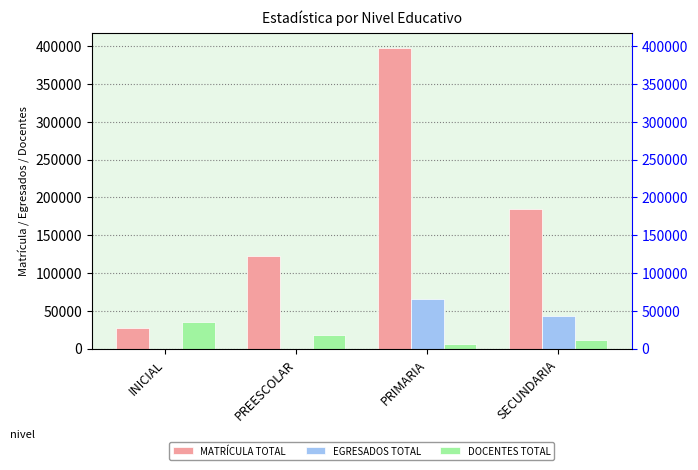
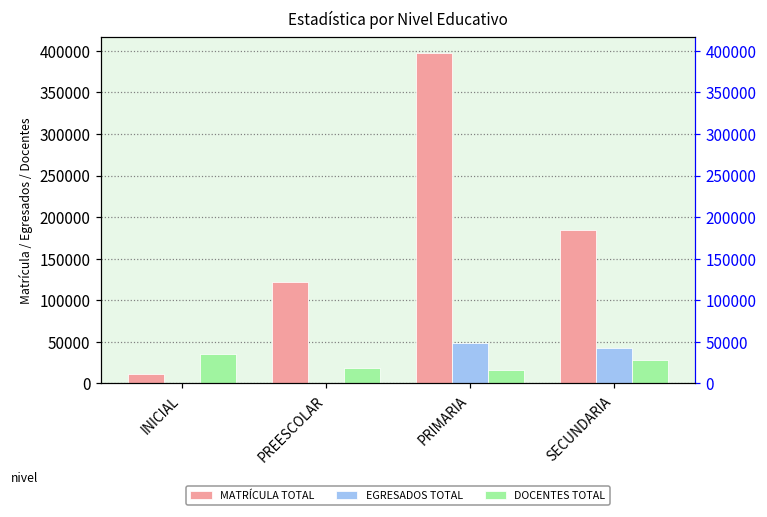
  {
    "MATRÍCULA TOTAL": {
-     "INICIAL": 30000,
+     "INICIAL": 10000,
      "PREESCOLAR": 120000,
      "PRIMARIA": 400000,
      "SECUNDARIA": 180000
    },
    "EGRESADOS TOTAL": {
      "INICIAL": 0,
      "PREESCOLAR": 0,
-     "PRIMARIA": 70000,
+     "PRIMARIA": 50000,
      "SECUNDARIA": 40000
    },
    "DOCENTES TOTAL": {
      "INICIAL": 40000,
      "PREESCOLAR": 20000,
-     "PRIMARIA": 10000,
-     "SECUNDARIA": 10000
+     "PRIMARIA": 20000,
+     "SECUNDARIA": 30000
    }
  }
